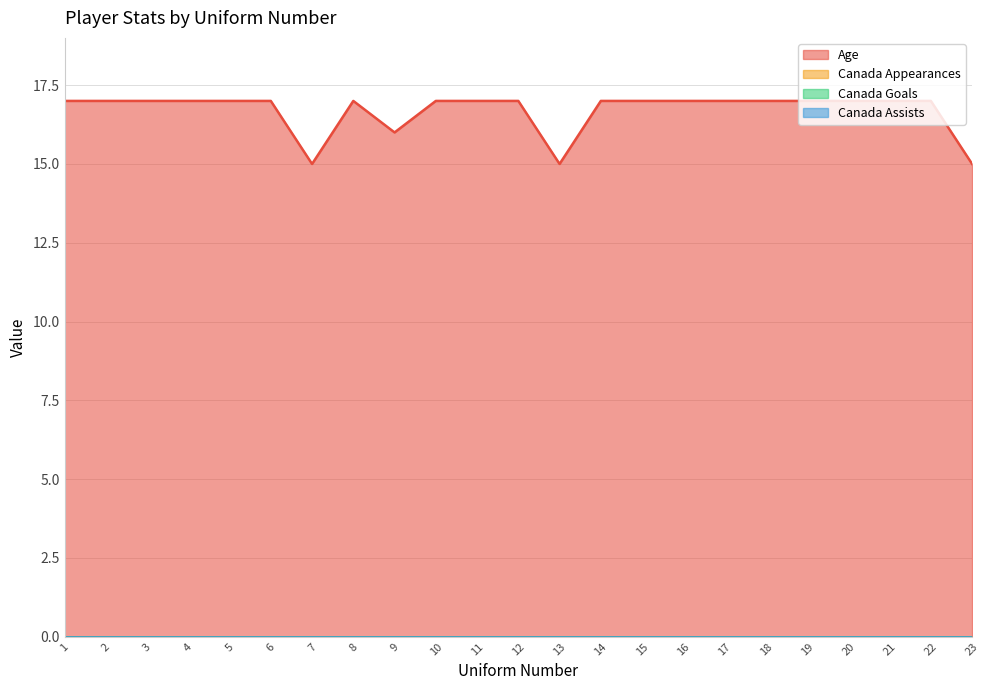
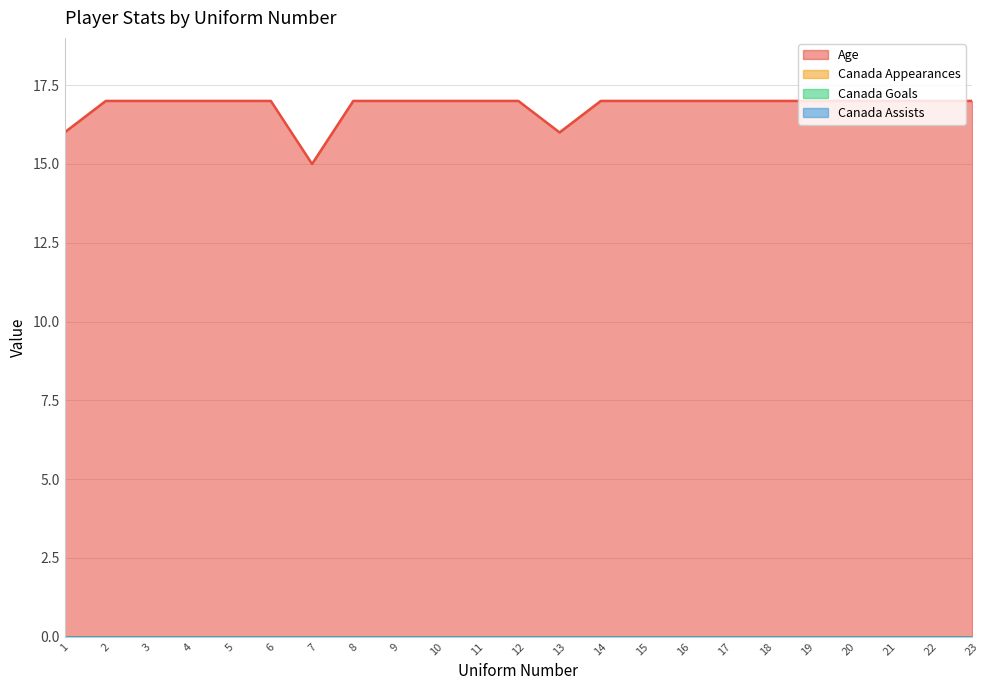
  {
    "Age": {
-     "1": 17,
+     "1": 16,
      "2": 17,
      "3": 17,
      "4": 17,
      "5": 17,
      "6": 17,
      "7": 15,
      "8": 17,
-     "9": 16,
+     "9": 17,
      "10": 17,
      "11": 17,
      "12": 17,
-     "13": 15,
+     "13": 16,
      "14": 17,
      "15": 17,
      "16": 17,
      "17": 17,
      "18": 17,
-     "23": 15
+     "23": 17
    },
    "Canada Assists": {
      "1": 0,
      "2": 0,
      "3": 0,
      "4": 0,
      "5": 0,
      "6": 0,
      "7": 0,
      "8": 0,
      "9": 0,
      "10": 0,
      "11": 0,
      "12": 0,
      "13": 0,
      "14": 0,
      "15": 0,
      "16": 0,
      "17": 0,
      "18": 0,
      "19": 0,
      "20": 0,
      "21": 0,
      "22": 0,
      "23": 0
    }
  }
